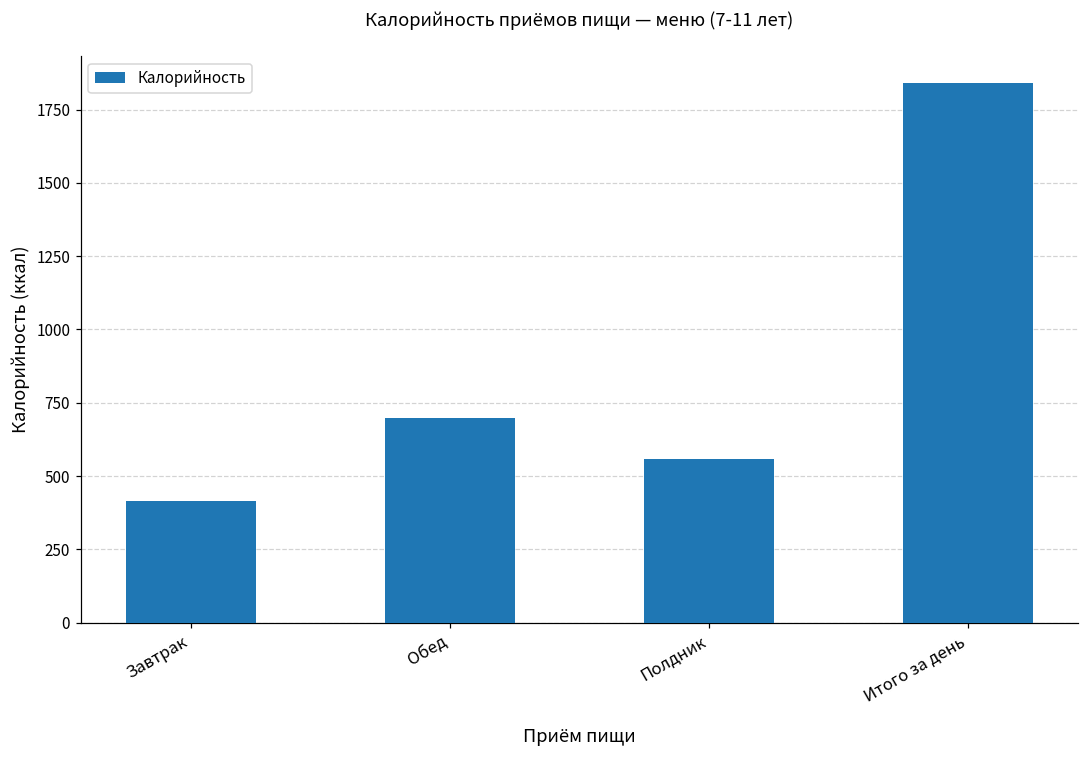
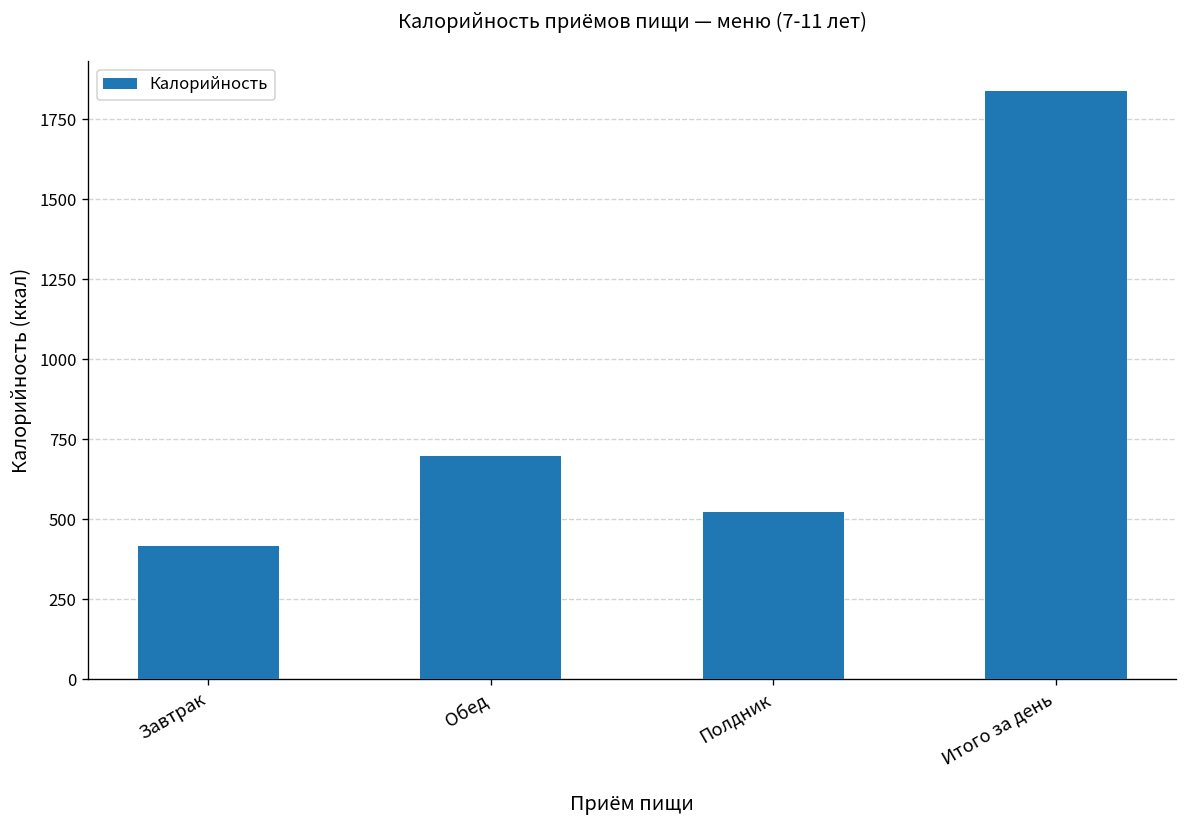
  {
    "Завтрак": 420,
    "Обед": 700,
-   "Полдник": 560,
+   "Полдник": 520,
    "Итого за день": 1840
  }
